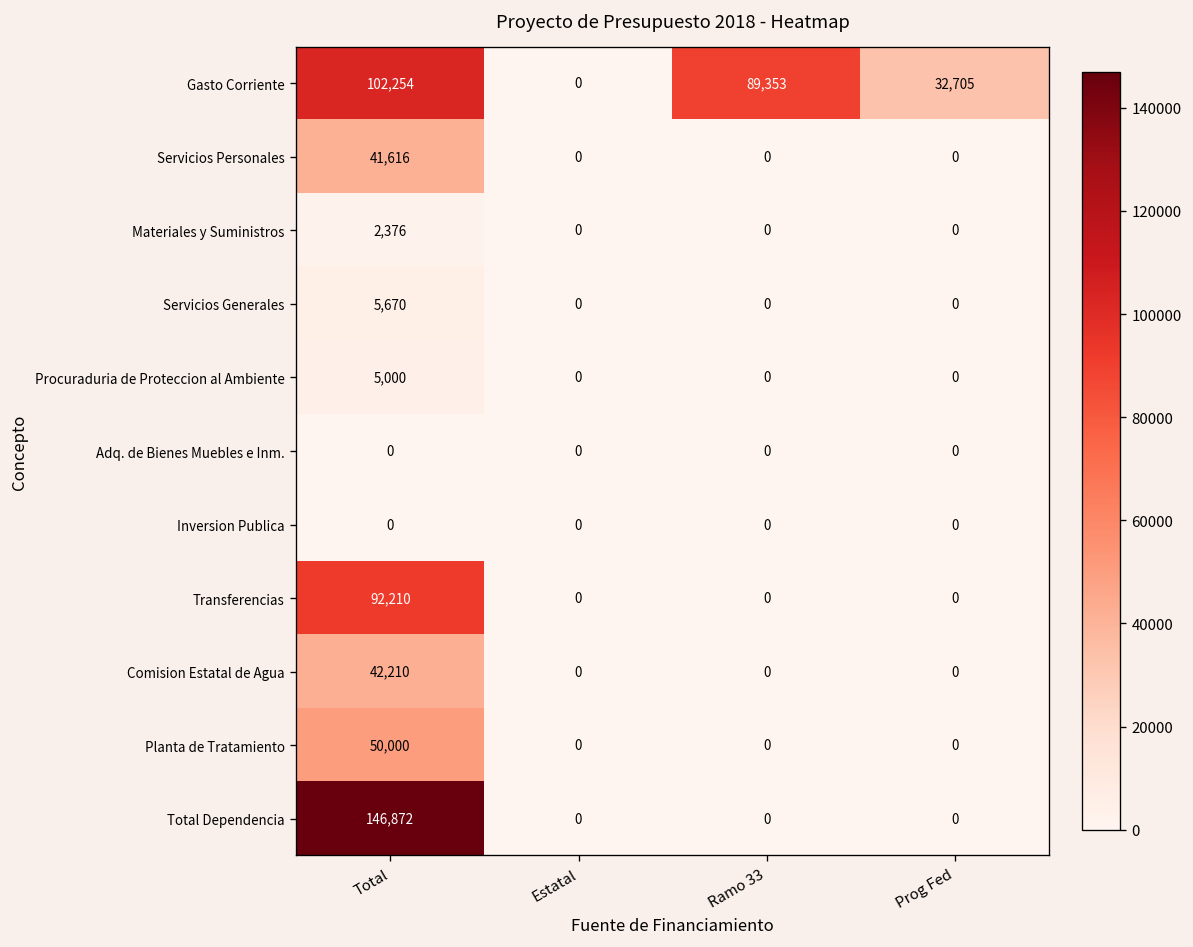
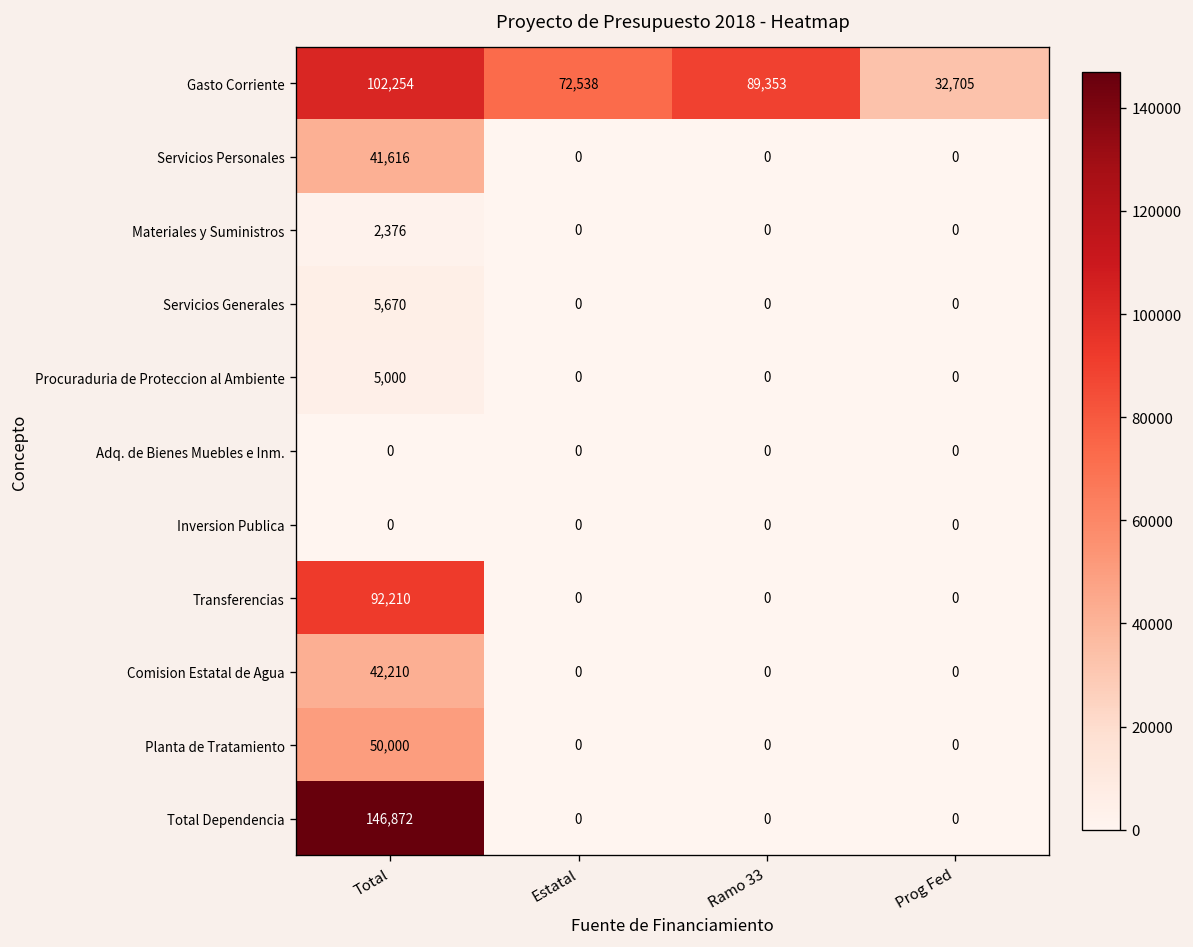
  {
    "Gasto Corriente": {
      "Total": "102,254",
-     "Estatal": "0",
+     "Estatal": "72,538",
      "Ramo 33": "89,353",
      "Prog Fed": "32,705"
    },
    "Servicios Personales": {
      "Total": "41,616",
      "Estatal": "0",
      "Ramo 33": "0",
      "Prog Fed": "0"
    },
    "Materiales y Suministros": {
      "Total": "2,376",
      "Estatal": "0",
      "Ramo 33": "0",
      "Prog Fed": "0"
    },
    "Servicios Generales": {
      "Total": "5,670",
      "Estatal": "0",
      "Ramo 33": "0",
      "Prog Fed": "0"
    },
    "Procuraduria de Proteccion al Ambiente": {
      "Total": "5,000",
      "Estatal": "0",
      "Ramo 33": "0",
      "Prog Fed": "0"
    },
    "Adq. de Bienes Muebles e Inm.": {
      "Total": "0",
      "Estatal": "0",
      "Ramo 33": "0",
      "Prog Fed": "0"
    },
    "Inversion Publica": {
      "Total": "0",
      "Estatal": "0",
      "Ramo 33": "0",
      "Prog Fed": "0"
    },
    "Transferencias": {
      "Total": "92,210",
      "Estatal": "0",
      "Ramo 33": "0",
      "Prog Fed": "0"
    },
    "Comision Estatal de Agua": {
      "Total": "42,210",
      "Estatal": "0",
      "Ramo 33": "0",
      "Prog Fed": "0"
    },
    "Planta de Tratamiento": {
      "Total": "50,000",
      "Estatal": "0",
      "Ramo 33": "0",
      "Prog Fed": "0"
    },
    "Total Dependencia": {
      "Total": "146,872",
      "Estatal": "0",
      "Ramo 33": "0",
      "Prog Fed": "0"
    }
  }
